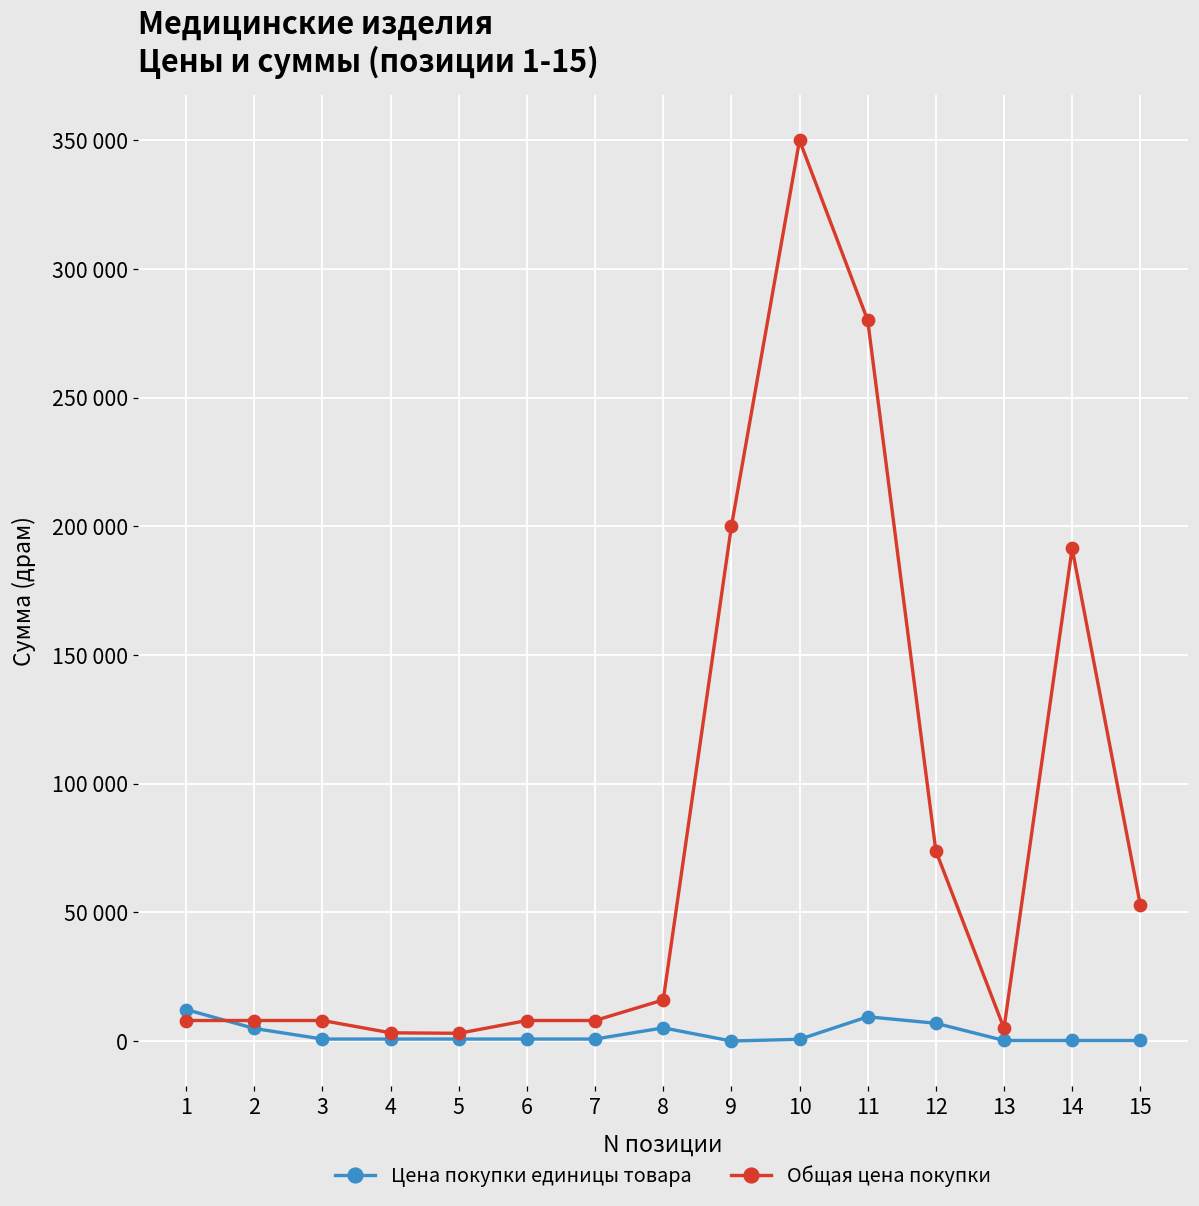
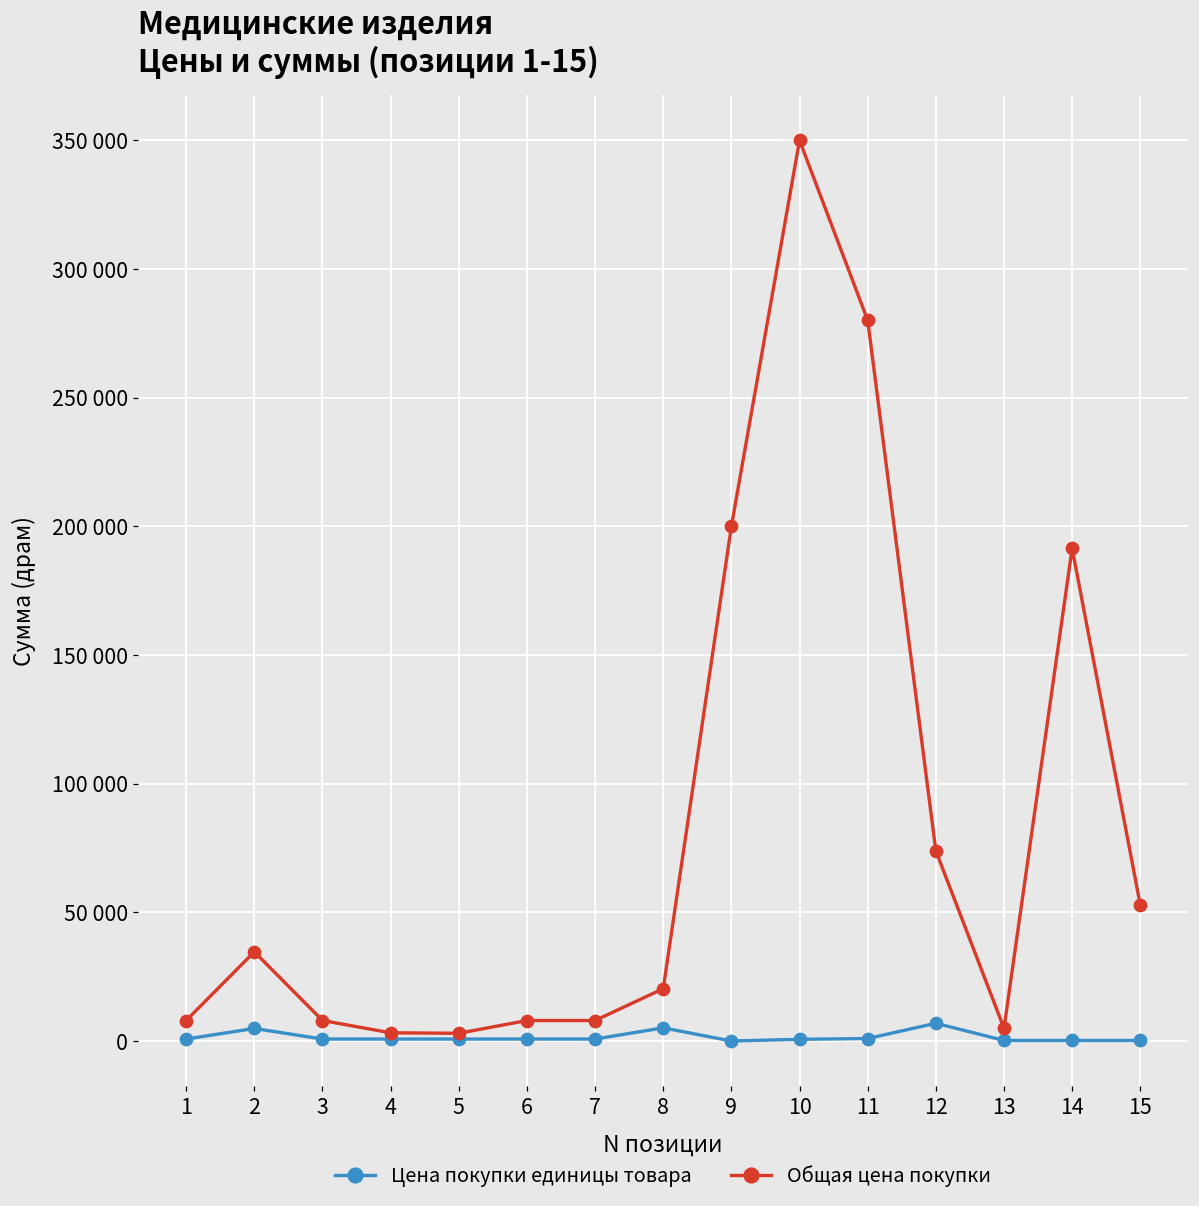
  {
    "Цена покупки единицы товара": {
-     "1": 12000,
+     "1": 1000,
      "2": 5000,
      "3": 1000,
      "4": 1000,
      "5": 1000,
      "6": 1000,
      "7": 1000,
      "8": 5000,
      "9": 0,
      "10": 1000,
-     "11": 9000,
+     "11": 1000,
      "12": 7000,
      "13": 0,
      "14": 0,
      "15": 0
    },
    "Общая цена покупки": {
      "1": 8000,
-     "2": 8000,
+     "2": 35000,
      "3": 8000,
      "4": 3000,
      "5": 3000,
      "6": 8000,
      "7": 8000,
-     "8": 16000,
+     "8": 20000,
      "9": 200000,
      "10": 350000,
      "11": 280000,
      "12": 74000,
      "13": 5000,
      "14": 191000,
      "15": 53000
    }
  }
